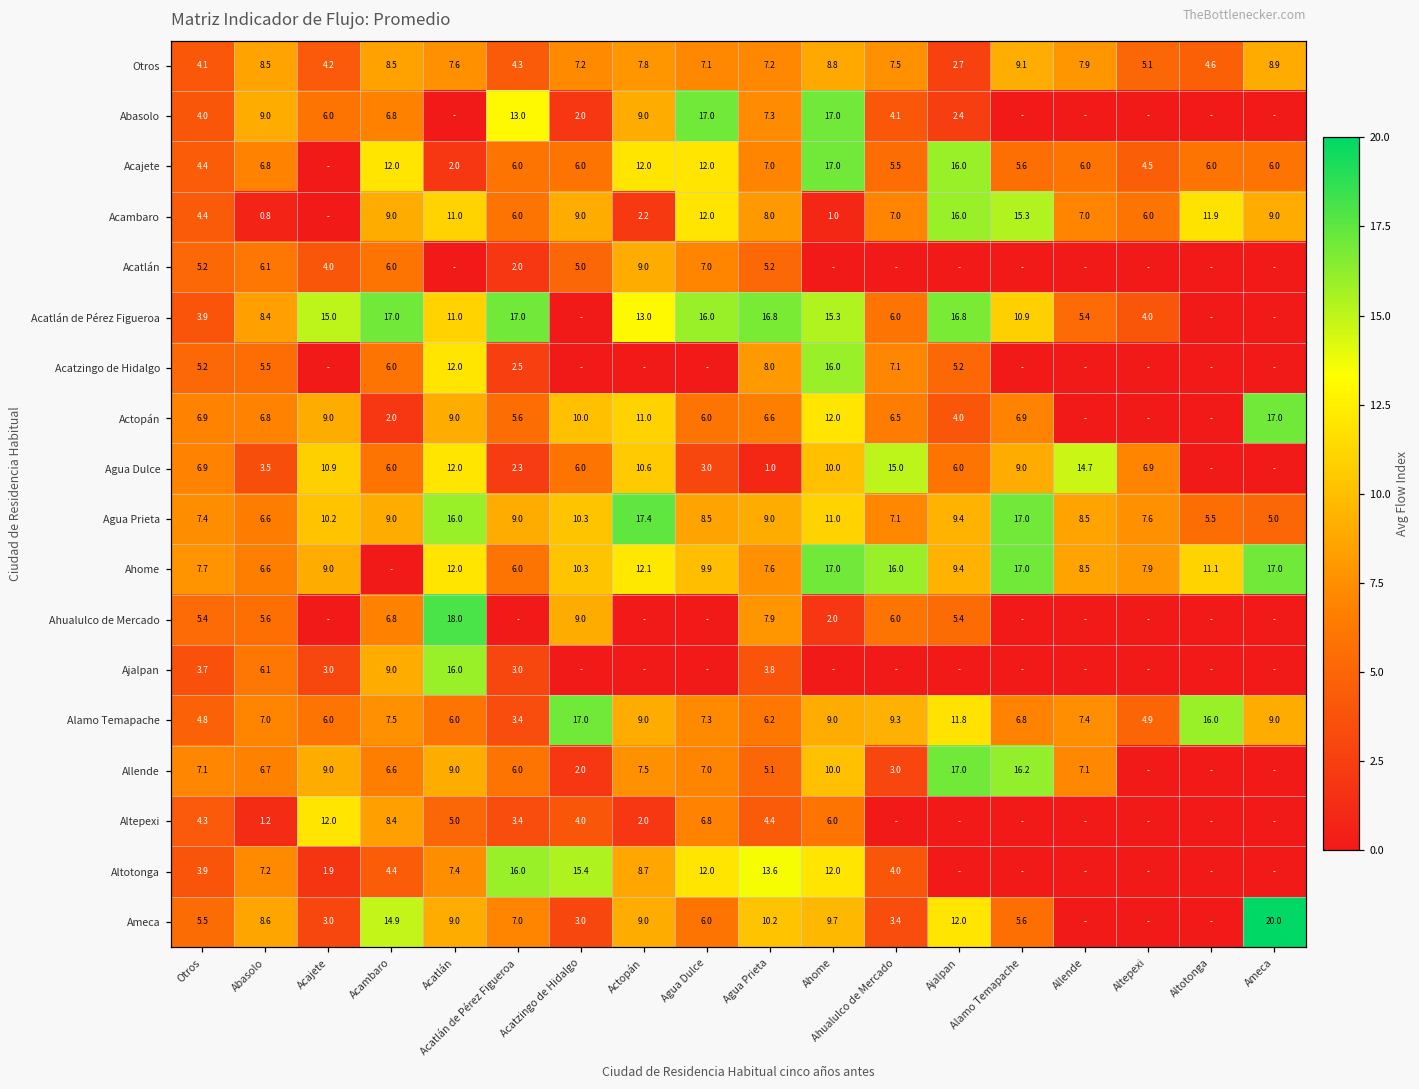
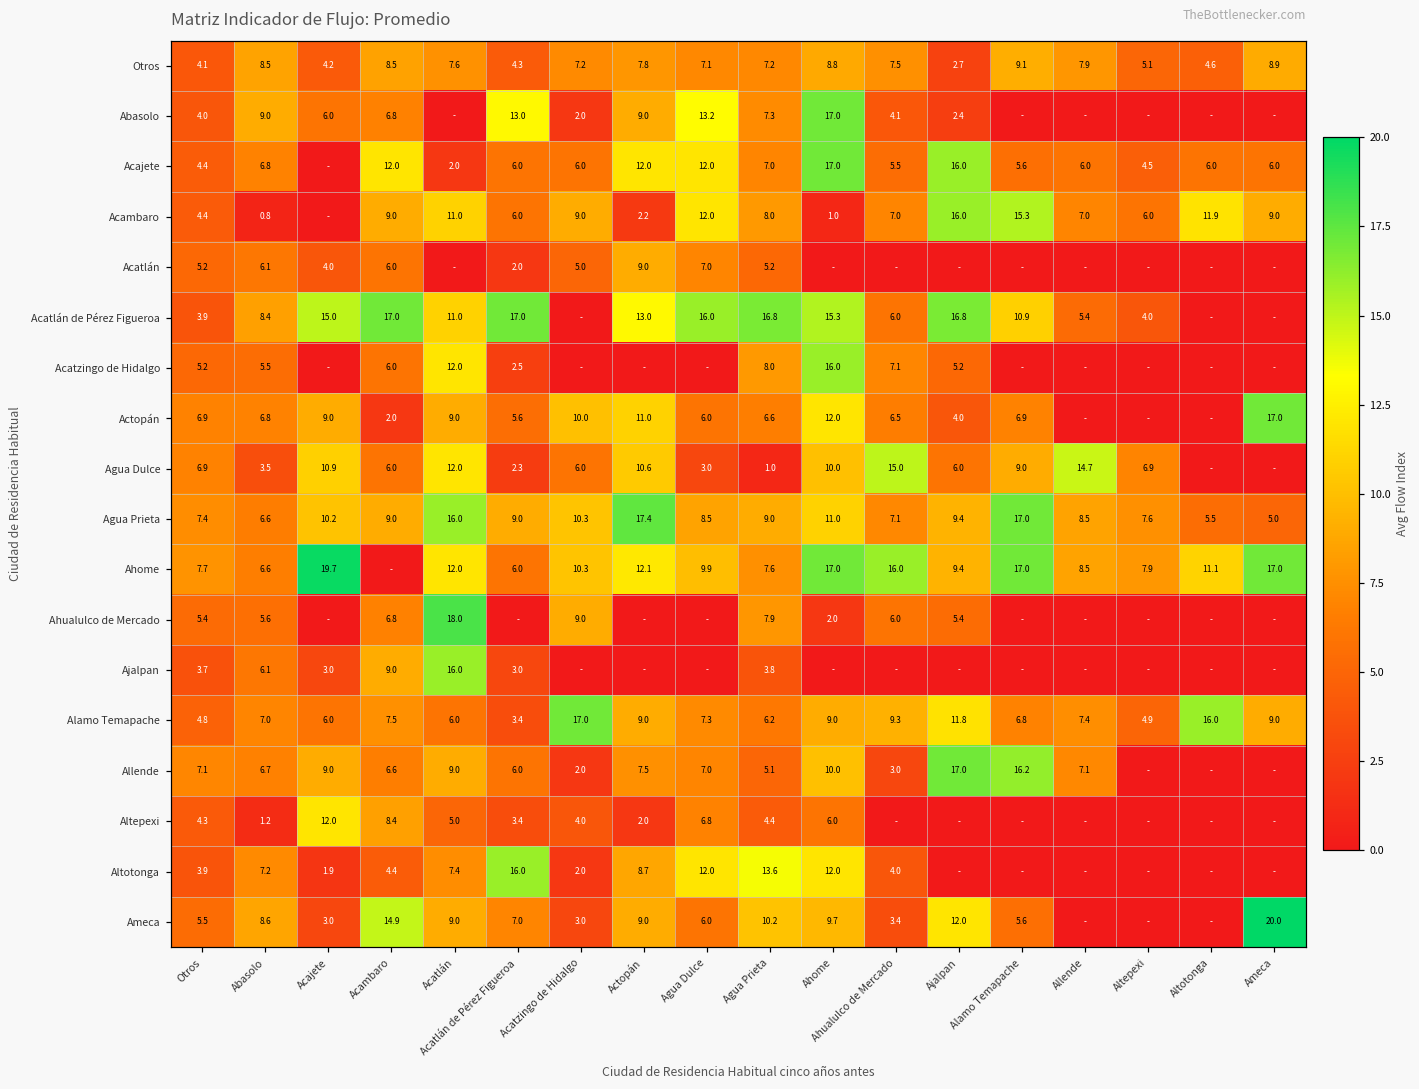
  {
    "Abasolo": {
      "Otros": 4.0,
      "Abasolo": 9.0,
      "Acajete": 6.0,
      "Acambaro": 6.8,
      "Acatlán de Pérez Figueroa": 13.0,
      "Acatzingo de Hidalgo": 2.0,
      "Actopán": 9.0,
-     "Agua Dulce": 17.0,
+     "Agua Dulce": 13.2,
      "Agua Prieta": 7.3,
      "Ahome": 17.0,
      "Ahualulco de Mercado": 4.1,
      "Ajalpan": 2.4
    },
    "Ahome": {
      "Otros": 7.7,
      "Abasolo": 6.6,
-     "Acajete": 9.0,
+     "Acajete": 19.7,
      "Acatlán": 12.0,
      "Acatlán de Pérez Figueroa": 6.0,
      "Acatzingo de Hidalgo": 10.3,
      "Actopán": 12.1,
      "Agua Dulce": 9.9,
      "Agua Prieta": 7.6,
      "Ahome": 17.0,
      "Ahualulco de Mercado": 16.0,
      "Ajalpan": 9.4,
      "Alamo Temapache": 17.0,
      "Allende": 8.5,
      "Altepexi": 7.9,
      "Altotonga": 11.1,
      "Ameca": 17.0
    },
    "Altotonga": {
      "Otros": 3.9,
      "Abasolo": 7.2,
      "Acajete": 1.9,
      "Acambaro": 4.4,
      "Acatlán": 7.4,
      "Acatlán de Pérez Figueroa": 16.0,
-     "Acatzingo de Hidalgo": 15.4,
+     "Acatzingo de Hidalgo": 2.0,
      "Actopán": 8.7,
      "Agua Dulce": 12.0,
      "Agua Prieta": 13.6,
      "Ahome": 12.0,
      "Ahualulco de Mercado": 4.0
    }
  }
